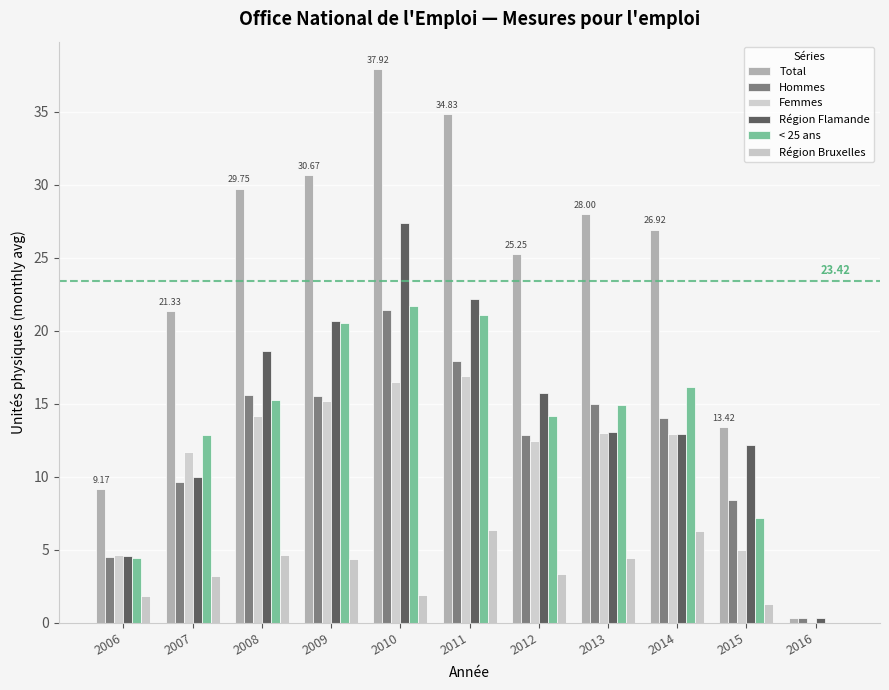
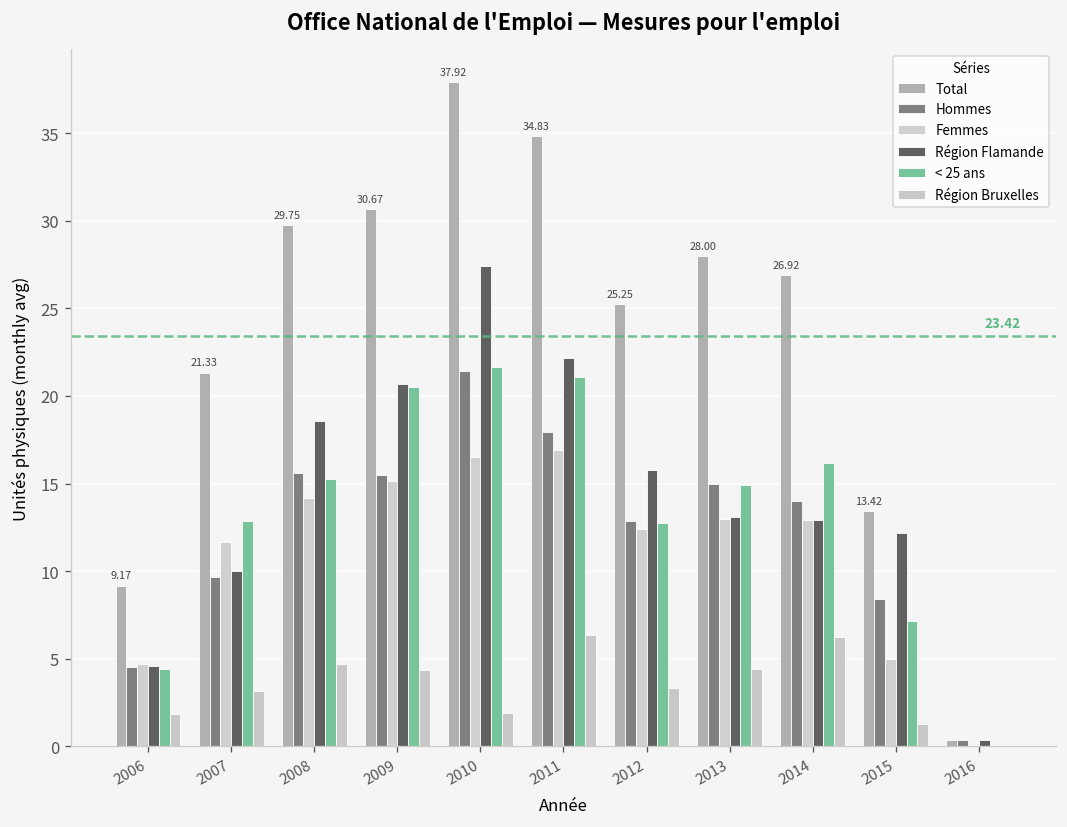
  {
    "< 25 ans": {
      "2006": 4.4,
      "2007": 12.8,
      "2008": 15.3,
      "2009": 20.5,
      "2010": 21.7,
      "2011": 21.1,
-     "2012": 14.2,
+     "2012": 12.7,
      "2013": 14.9,
      "2014": 16.2,
      "2015": 7.2,
      "2016": 0.0
    }
  }
